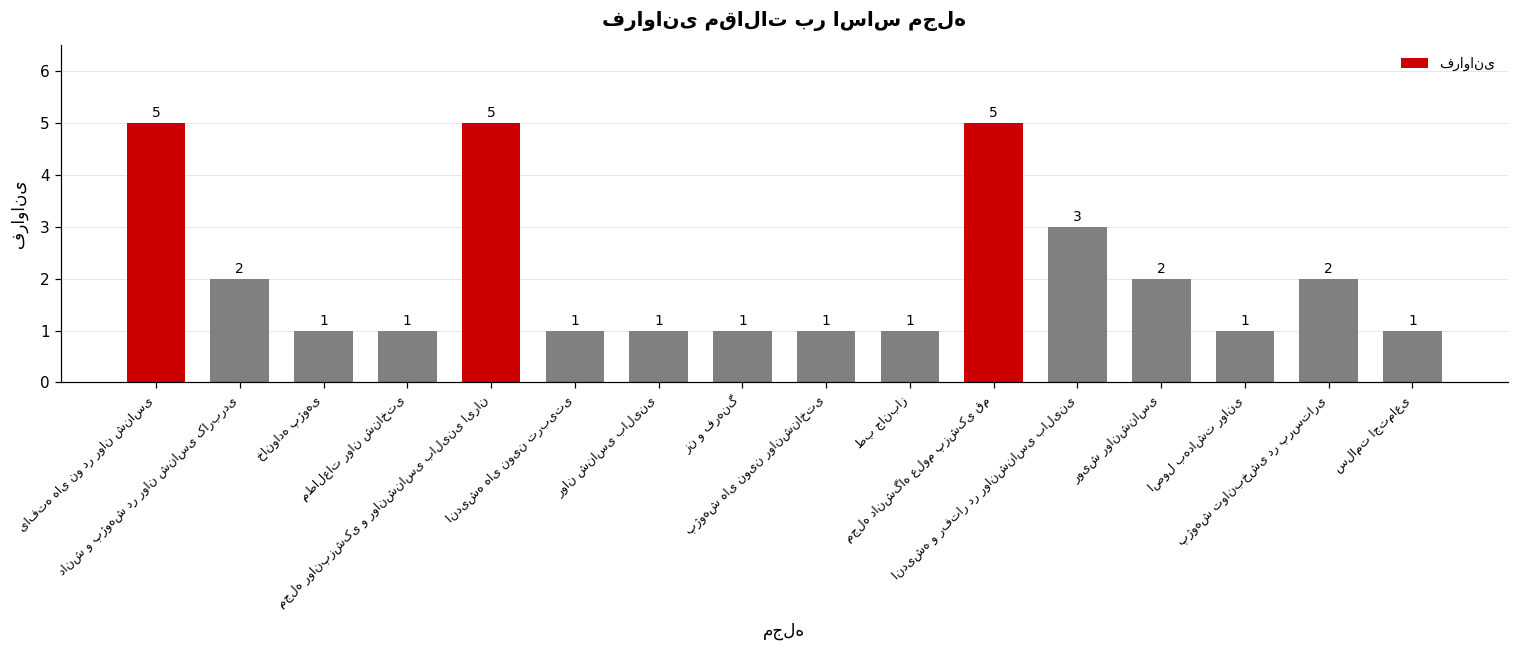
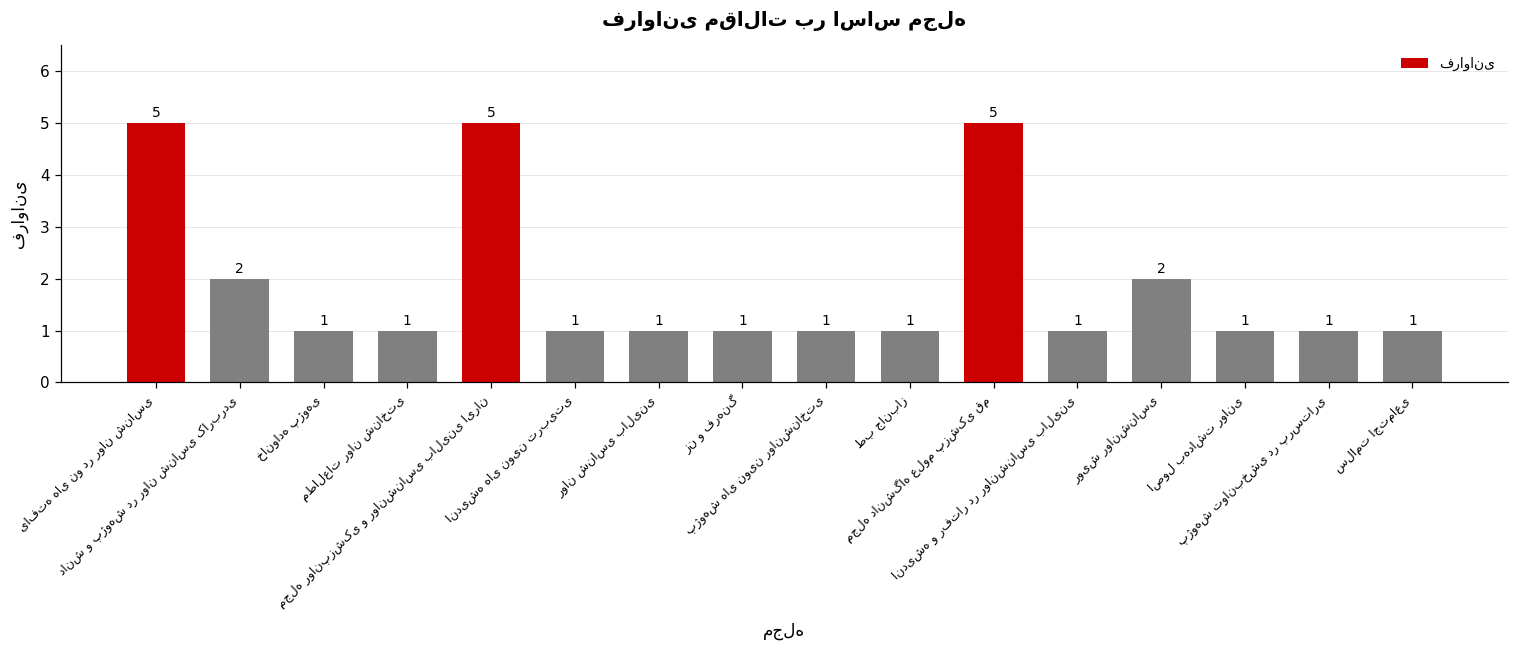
  {
    "یافته های نو در روان شناسی": 5,
    "دانش و پژوهش در روان شناسی کاربردی": 2,
    "خانواده پژوهی": 1,
    "مطالعات روان شناختی": 1,
    "مجله روانپزشکی و روانشناسی بالینی ایران": 5,
    "اندیشه های نوین تربیتی": 1,
    "روان شناسی بالینی": 1,
    "زن و فرهنگ": 1,
    "پژوهش های نوین روانشناختی": 1,
    "طب جانباز": 1,
    "مجله دانشگاه علوم پزشکی قم": 5,
-   "اندیشه و رفتار در روانشناسی بالینی": 3,
+   "اندیشه و رفتار در روانشناسی بالینی": 1,
    "رویش روانشناسی": 2,
    "اصول بهداشت روانی": 1,
-   "پژوهش توانبخشی در پرستاری": 2,
+   "پژوهش توانبخشی در پرستاری": 1,
    "سلامت اجتماعی": 1
  }
